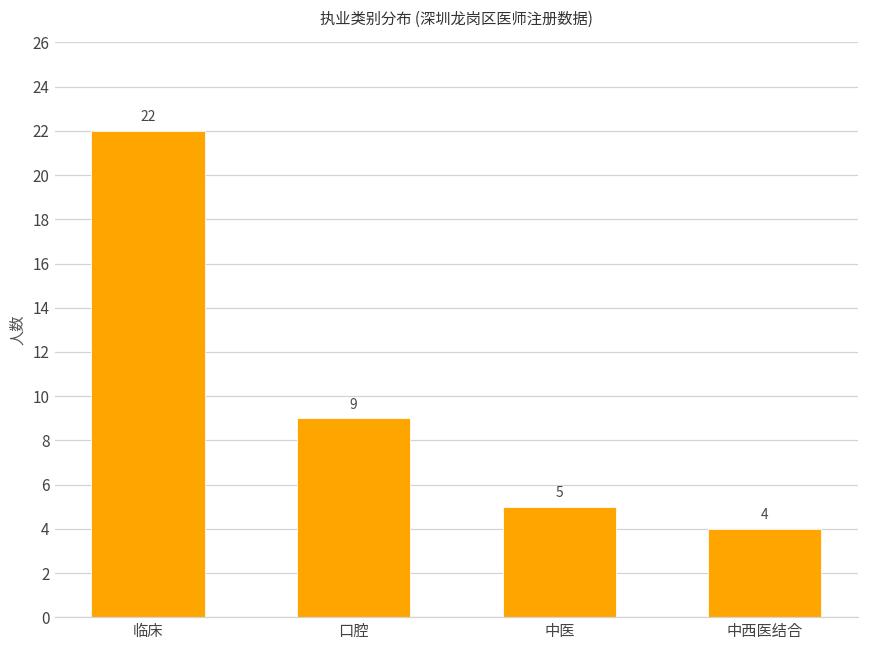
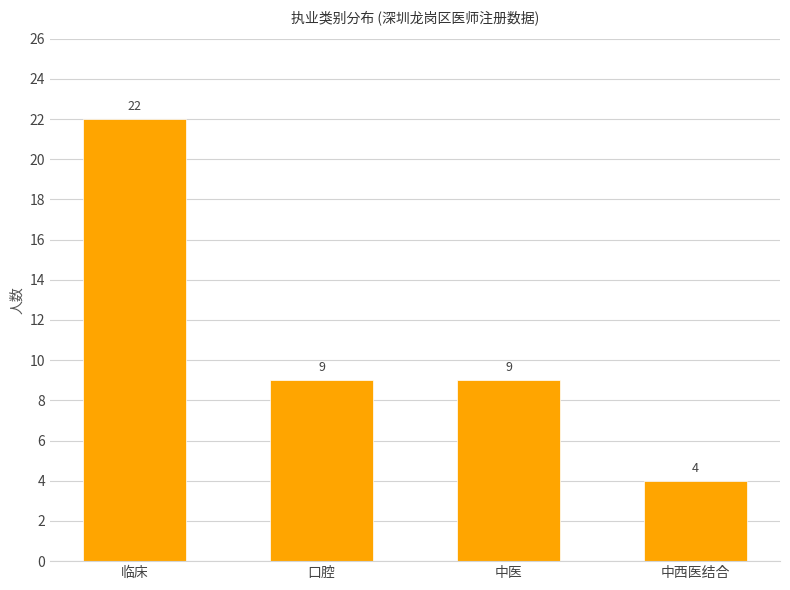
  {
    "临床": 22,
    "口腔": 9,
-   "中医": 5,
+   "中医": 9,
    "中西医结合": 4
  }
